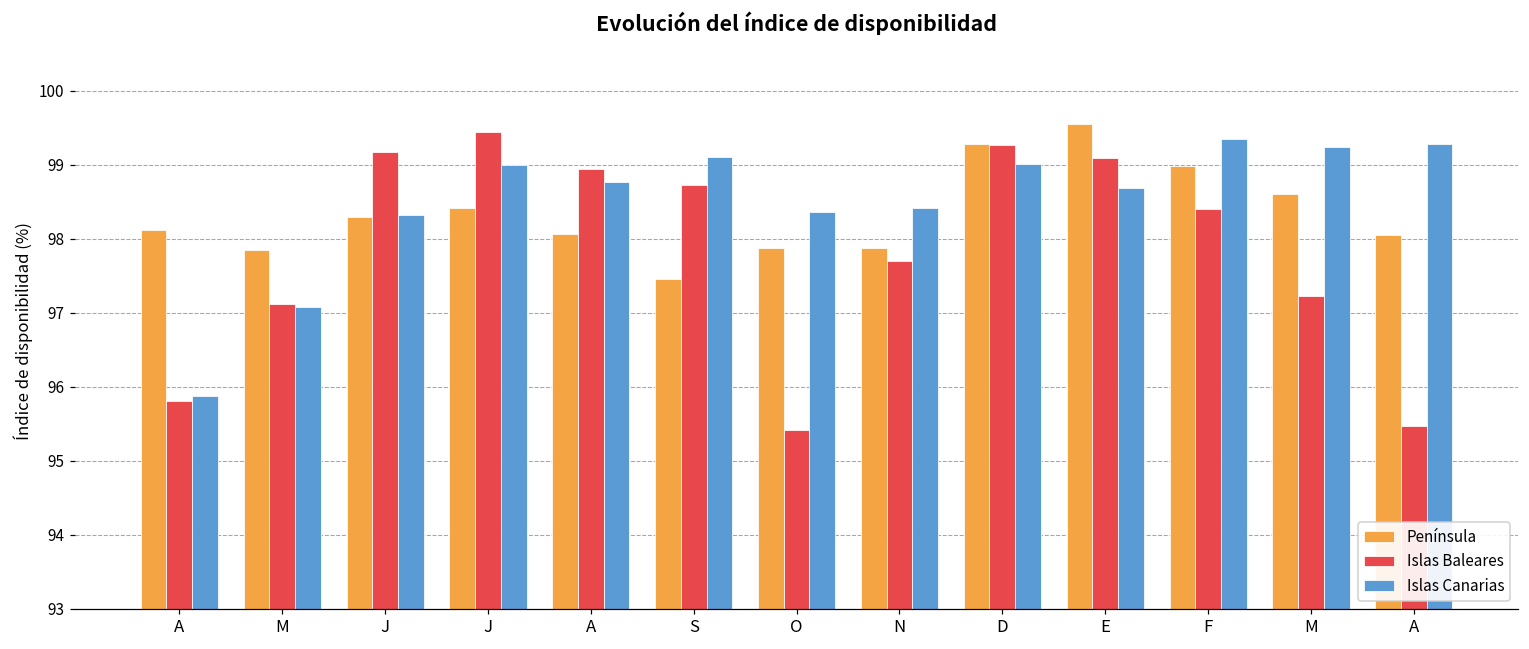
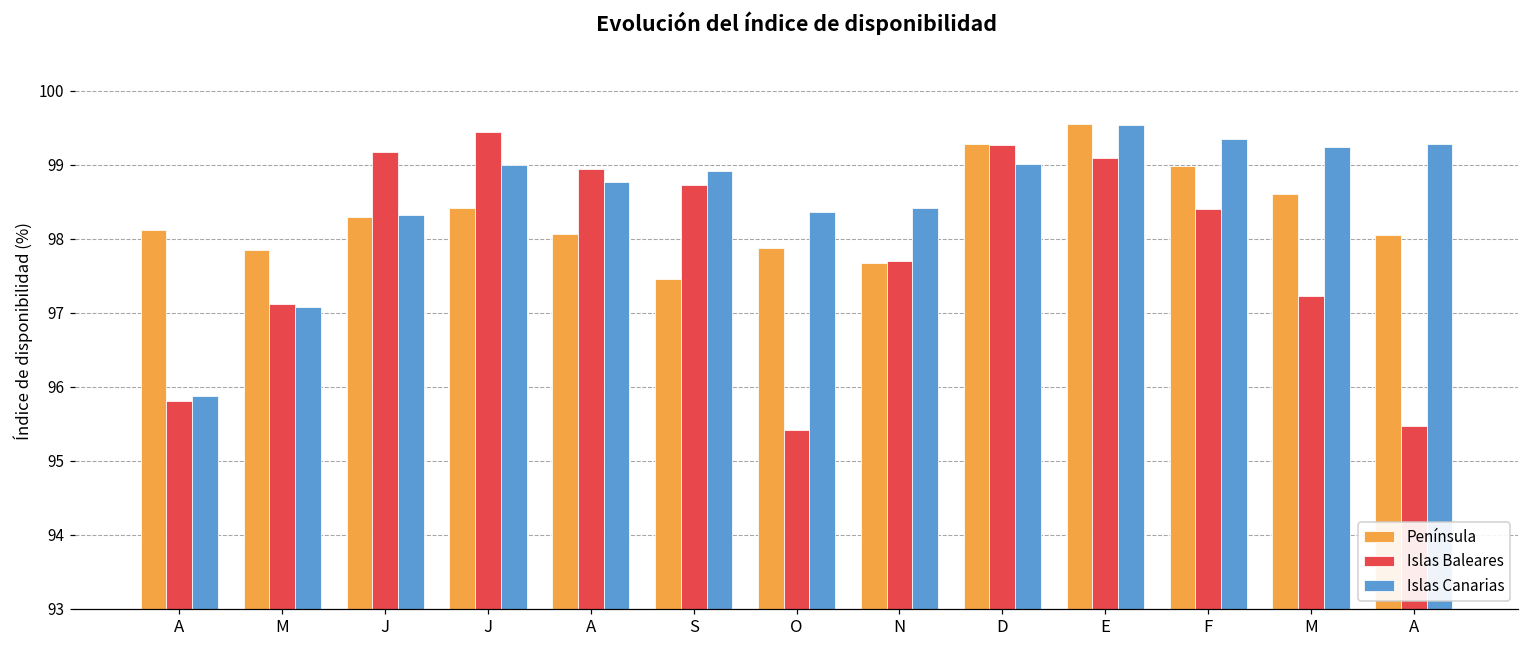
  {
    "Península": {
      "S": 97.5,
      "O": 97.9,
-     "N": 97.9,
+     "N": 97.7,
      "D": 99.3,
      "E": 99.6,
      "F": 99.0
    },
    "Islas Baleares": {
      "S": 98.7,
      "O": 95.4,
      "N": 97.7,
      "D": 99.3,
      "E": 99.1,
      "F": 98.4
    },
    "Islas Canarias": {
-     "S": 99.1,
+     "S": 98.9,
      "O": 98.4,
      "N": 98.4,
      "D": 99.0,
-     "E": 98.7,
+     "E": 99.5,
      "F": 99.4
    }
  }
